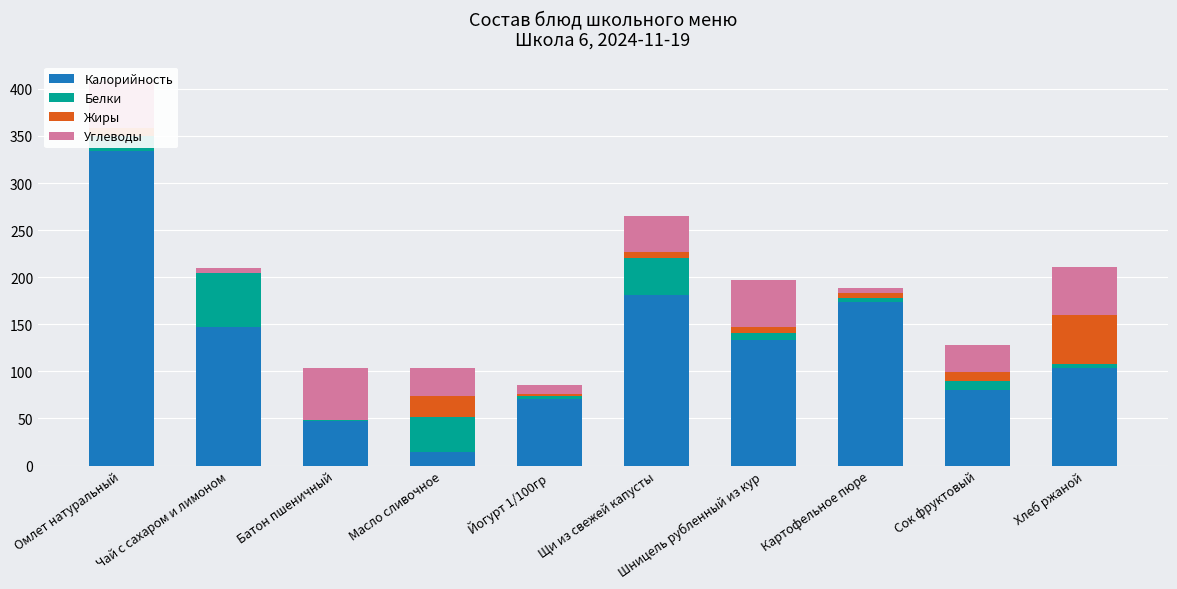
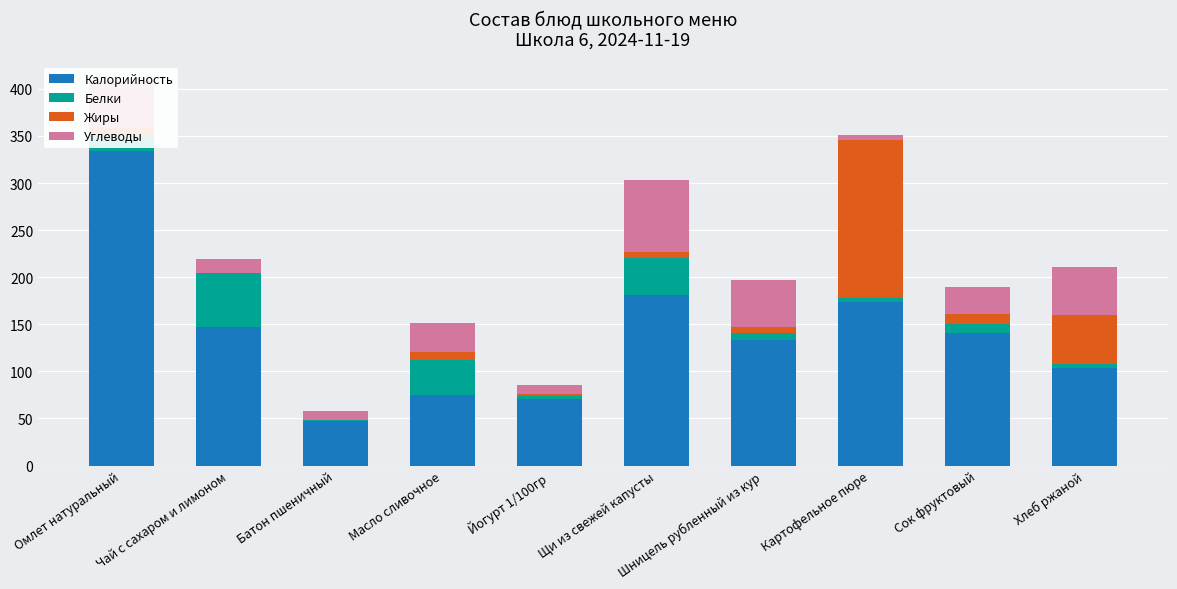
  {
    "Калорийность": {
      "Омлет натуральный": 330,
      "Чай с сахаром и лимоном": 150,
      "Батон пшеничный": 50,
-     "Масло сливочное": 10,
+     "Масло сливочное": 80,
      "Йогурт 1/100гр": 70,
      "Щи из свежей капусты": 180,
      "Шницель рубленный из кур": 130,
      "Картофельное пюре": 170,
-     "Сок фруктовый": 80,
+     "Сок фруктовый": 140,
      "Хлеб ржаной": 100
    },
    "Белки": {
      "Чай с сахаром и лимоном": 60,
      "Масло сливочное": 40,
      "Щи из свежей капусты": 40,
      "Шницель рубленный из кур": 10,
      "Картофельное пюре": 0,
      "Сок фруктовый": 10,
      "Хлеб ржаной": 0
    },
    "Жиры": {
-     "Масло сливочное": 20,
+     "Масло сливочное": 10,
      "Йогурт 1/100гр": 0,
      "Щи из свежей капусты": 10,
      "Шницель рубленный из кур": 10,
-     "Картофельное пюре": 10,
+     "Картофельное пюре": 170,
      "Сок фруктовый": 10,
      "Хлеб ржаной": 50
    },
    "Углеводы": {
-     "Чай с сахаром и лимоном": 10,
-     "Батон пшеничный": 50,
+     "Чай с сахаром и лимоном": 20,
+     "Батон пшеничный": 10,
      "Масло сливочное": 30,
      "Йогурт 1/100гр": 10,
-     "Щи из свежей капусты": 40,
+     "Щи из свежей капусты": 80,
      "Шницель рубленный из кур": 50,
      "Картофельное пюре": 10,
      "Сок фруктовый": 30,
      "Хлеб ржаной": 50
    }
  }
